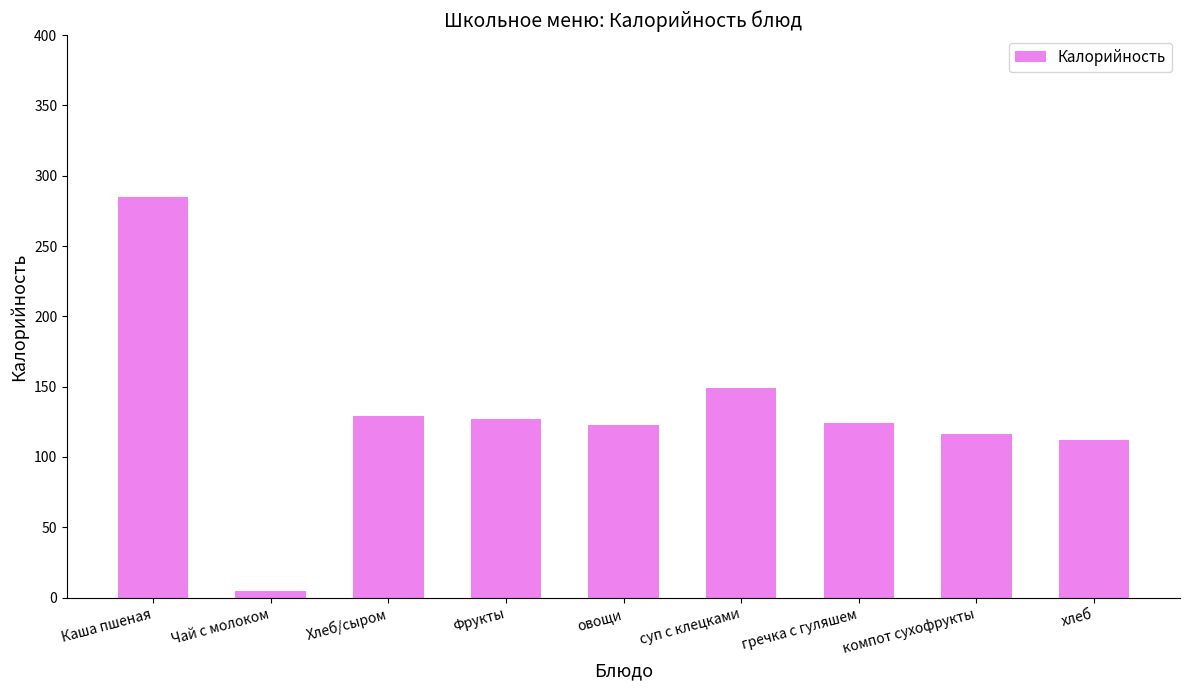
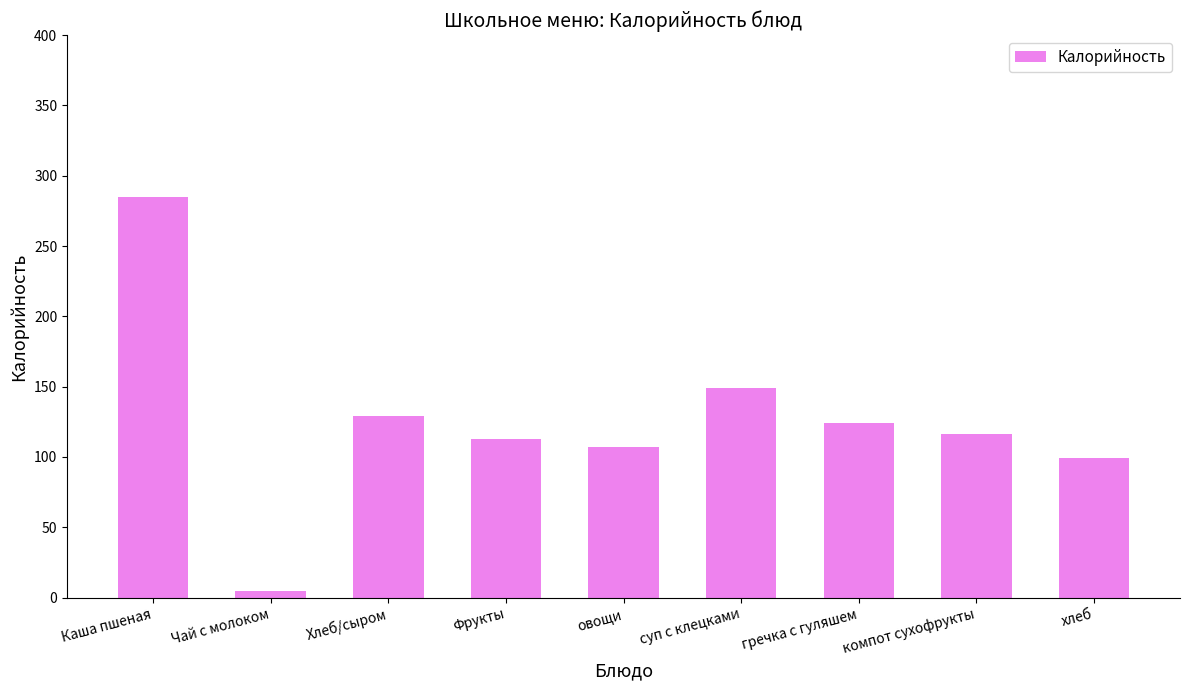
  {
    "Каша пшеная": 285,
    "Чай с молоком": 5,
    "Хлеб/сыром": 129,
-   "Фрукты": 127,
-   "овощи": 123,
+   "Фрукты": 113,
+   "овощи": 107,
    "суп с клецками": 149,
    "гречка с гуляшем": 124,
    "компот сухофрукты": 116,
-   "хлеб": 112
+   "хлеб": 99
  }
